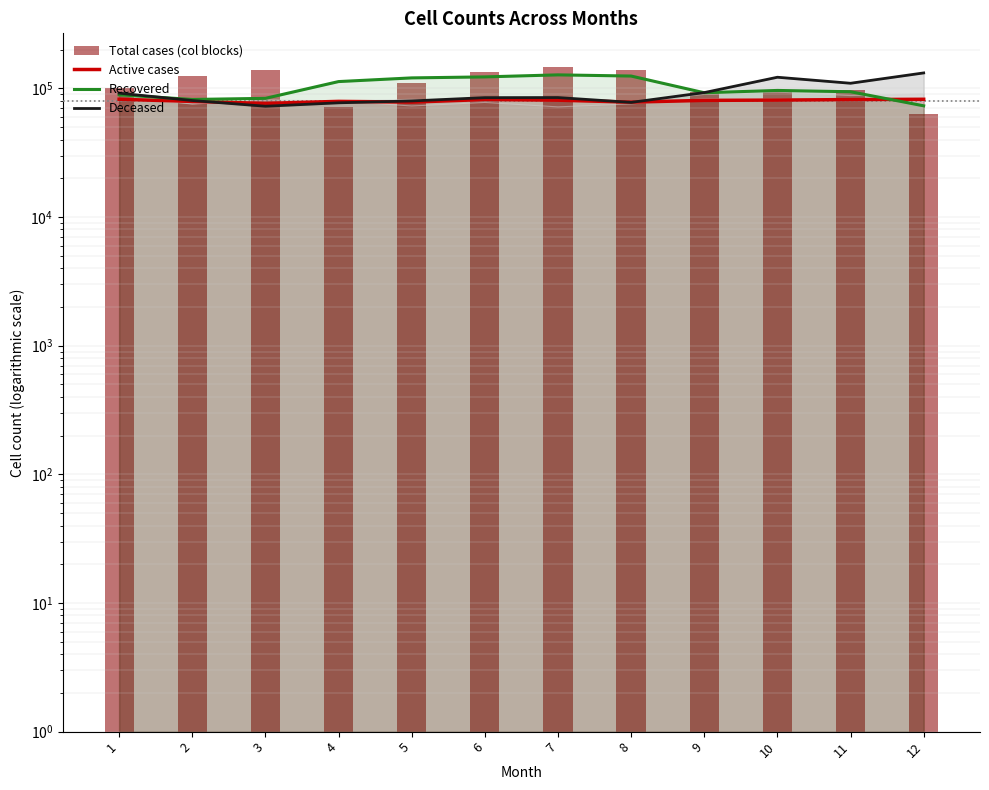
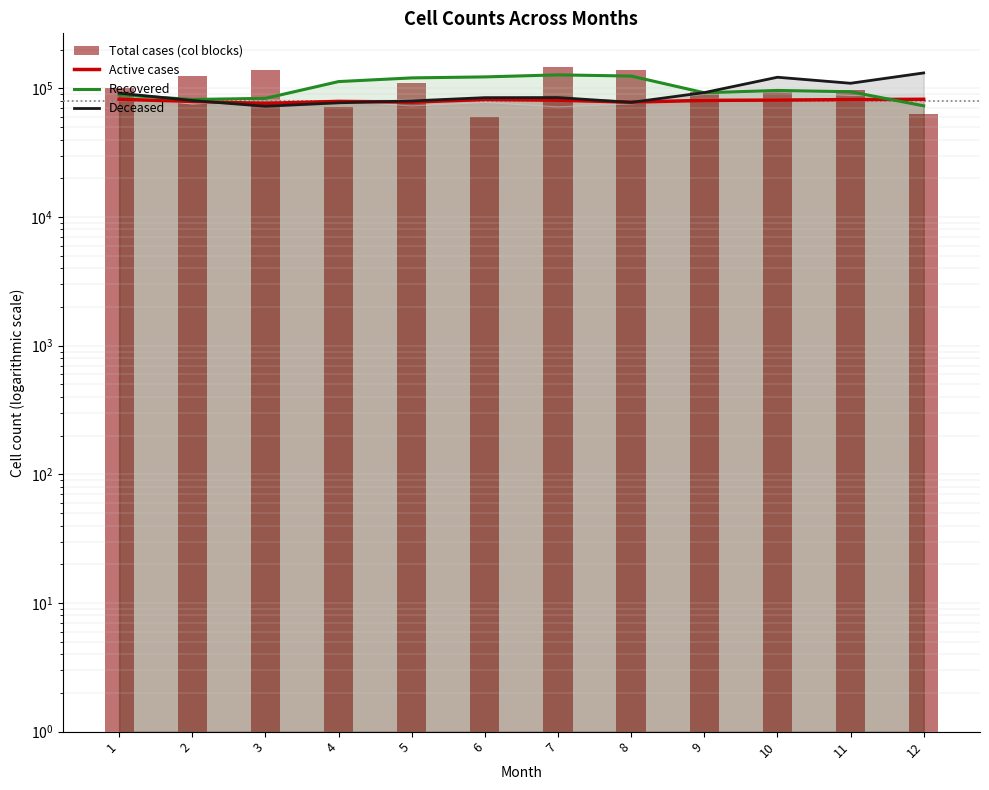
  {
    "Total cases (col blocks)": {
      "1": 100000,
      "2": 120000,
      "3": 140000,
      "4": 70000,
      "5": 110000,
-     "6": 130000,
+     "6": 60000,
      "7": 150000,
      "8": 140000,
      "9": 90000,
      "10": 100000,
      "11": 100000,
      "12": 60000
    },
    "Active cases": {
      "3": 80000
    },
    "Recovered": {
      "4": 110000,
      "5": 120000,
      "6": 120000,
      "7": 130000,
      "8": 120000,
      "11": 90000,
      "12": 70000
    }
  }
